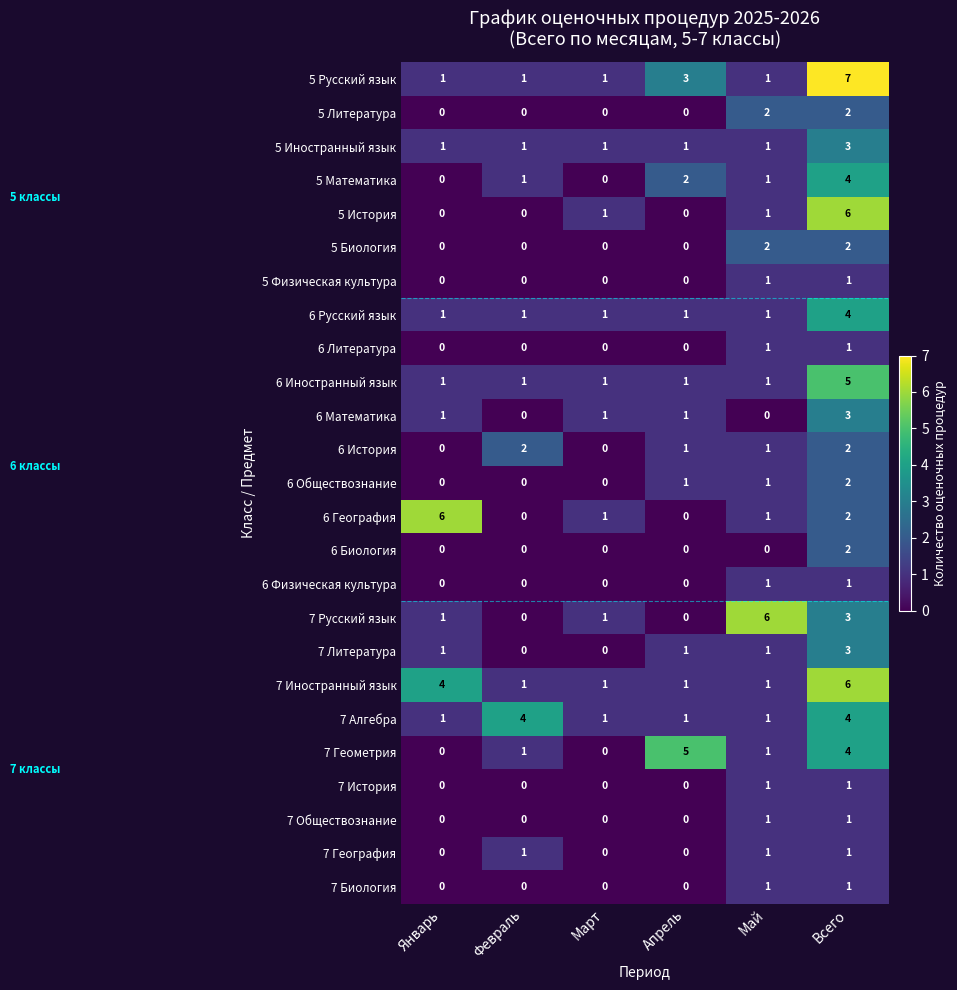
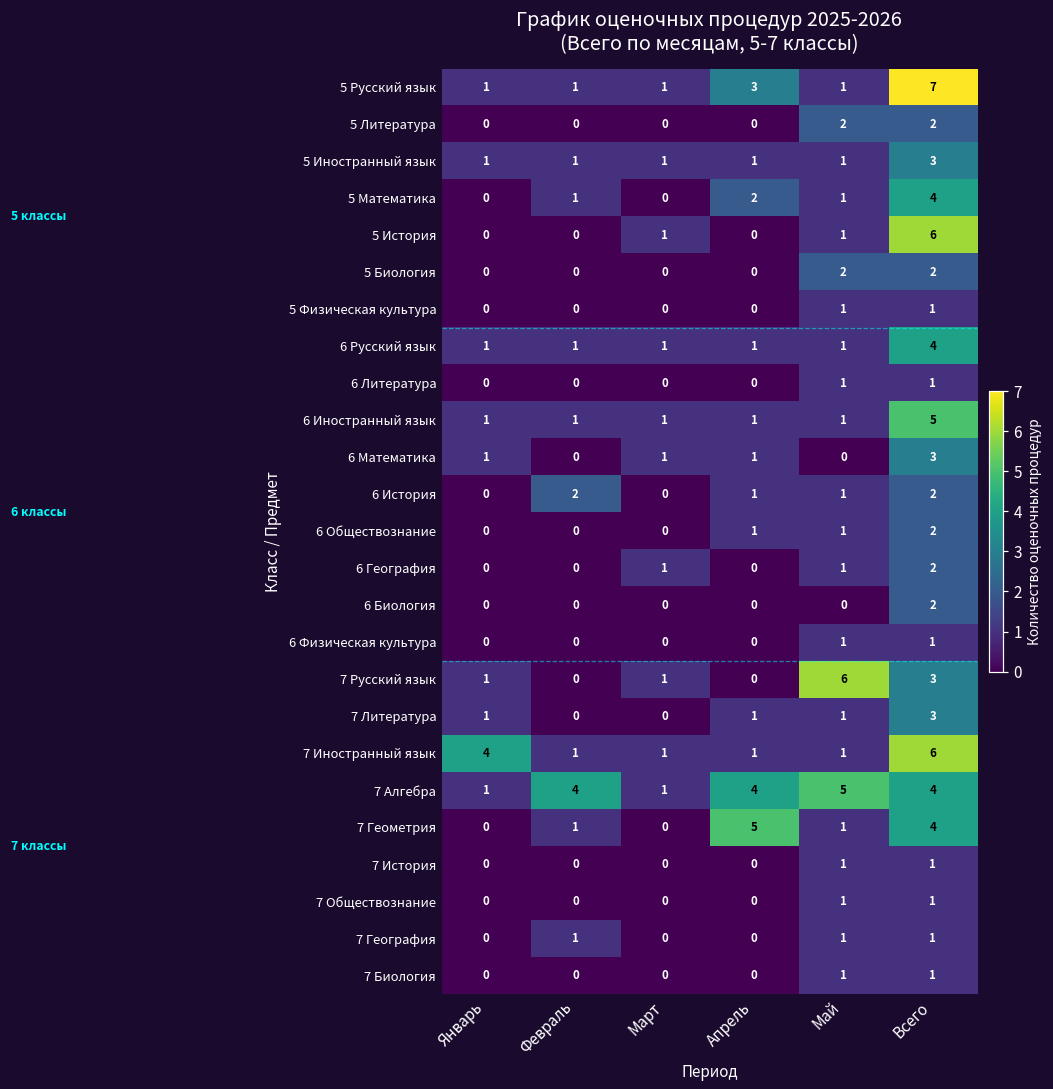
  {
    "5 Русский язык": {
      "Январь": 1,
      "Февраль": 1,
      "Март": 1,
      "Апрель": 3,
      "Май": 1,
      "Всего": 7
    },
    "5 Литература": {
      "Январь": 0,
      "Февраль": 0,
      "Март": 0,
      "Апрель": 0,
      "Май": 2,
      "Всего": 2
    },
    "5 Иностранный язык": {
      "Январь": 1,
      "Февраль": 1,
      "Март": 1,
      "Апрель": 1,
      "Май": 1,
      "Всего": 3
    },
    "5 Математика": {
      "Январь": 0,
      "Февраль": 1,
      "Март": 0,
      "Апрель": 2,
      "Май": 1,
      "Всего": 4
    },
    "5 История": {
      "Январь": 0,
      "Февраль": 0,
      "Март": 1,
      "Апрель": 0,
      "Май": 1,
      "Всего": 6
    },
    "5 Биология": {
      "Январь": 0,
      "Февраль": 0,
      "Март": 0,
      "Апрель": 0,
      "Май": 2,
      "Всего": 2
    },
    "5 Физическая культура": {
      "Январь": 0,
      "Февраль": 0,
      "Март": 0,
      "Апрель": 0,
      "Май": 1,
      "Всего": 1
    },
    "6 Русский язык": {
      "Январь": 1,
      "Февраль": 1,
      "Март": 1,
      "Апрель": 1,
      "Май": 1,
      "Всего": 4
    },
    "6 Литература": {
      "Январь": 0,
      "Февраль": 0,
      "Март": 0,
      "Апрель": 0,
      "Май": 1,
      "Всего": 1
    },
    "6 Иностранный язык": {
      "Январь": 1,
      "Февраль": 1,
      "Март": 1,
      "Апрель": 1,
      "Май": 1,
      "Всего": 5
    },
    "6 Математика": {
      "Январь": 1,
      "Февраль": 0,
      "Март": 1,
      "Апрель": 1,
      "Май": 0,
      "Всего": 3
    },
    "6 История": {
      "Январь": 0,
      "Февраль": 2,
      "Март": 0,
      "Апрель": 1,
      "Май": 1,
      "Всего": 2
    },
    "6 Обществознание": {
      "Январь": 0,
      "Февраль": 0,
      "Март": 0,
      "Апрель": 1,
      "Май": 1,
      "Всего": 2
    },
    "6 География": {
-     "Январь": 6,
+     "Январь": 0,
      "Февраль": 0,
      "Март": 1,
      "Апрель": 0,
      "Май": 1,
      "Всего": 2
    },
    "6 Биология": {
      "Январь": 0,
      "Февраль": 0,
      "Март": 0,
      "Апрель": 0,
      "Май": 0,
      "Всего": 2
    },
    "6 Физическая культура": {
      "Январь": 0,
      "Февраль": 0,
      "Март": 0,
      "Апрель": 0,
      "Май": 1,
      "Всего": 1
    },
    "7 Русский язык": {
      "Январь": 1,
      "Февраль": 0,
      "Март": 1,
      "Апрель": 0,
      "Май": 6,
      "Всего": 3
    },
    "7 Литература": {
      "Январь": 1,
      "Февраль": 0,
      "Март": 0,
      "Апрель": 1,
      "Май": 1,
      "Всего": 3
    },
    "7 Иностранный язык": {
      "Январь": 4,
      "Февраль": 1,
      "Март": 1,
      "Апрель": 1,
      "Май": 1,
      "Всего": 6
    },
    "7 Алгебра": {
      "Январь": 1,
      "Февраль": 4,
      "Март": 1,
-     "Апрель": 1,
-     "Май": 1,
+     "Апрель": 4,
+     "Май": 5,
      "Всего": 4
    },
    "7 Геометрия": {
      "Январь": 0,
      "Февраль": 1,
      "Март": 0,
      "Апрель": 5,
      "Май": 1,
      "Всего": 4
    },
    "7 История": {
      "Январь": 0,
      "Февраль": 0,
      "Март": 0,
      "Апрель": 0,
      "Май": 1,
      "Всего": 1
    },
    "7 Обществознание": {
      "Январь": 0,
      "Февраль": 0,
      "Март": 0,
      "Апрель": 0,
      "Май": 1,
      "Всего": 1
    },
    "7 География": {
      "Январь": 0,
      "Февраль": 1,
      "Март": 0,
      "Апрель": 0,
      "Май": 1,
      "Всего": 1
    },
    "7 Биология": {
      "Январь": 0,
      "Февраль": 0,
      "Март": 0,
      "Апрель": 0,
      "Май": 1,
      "Всего": 1
    }
  }
